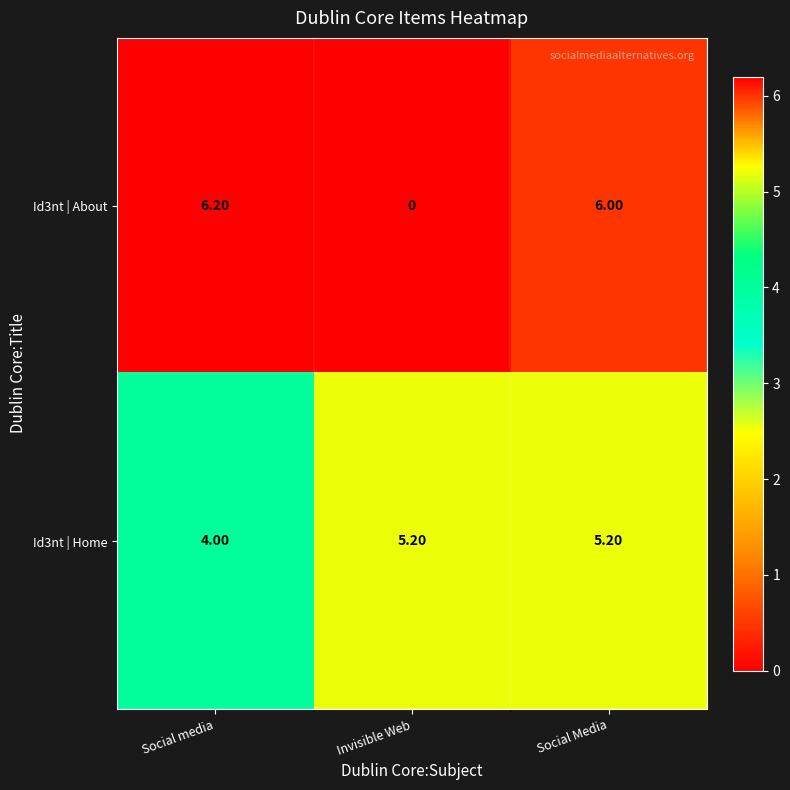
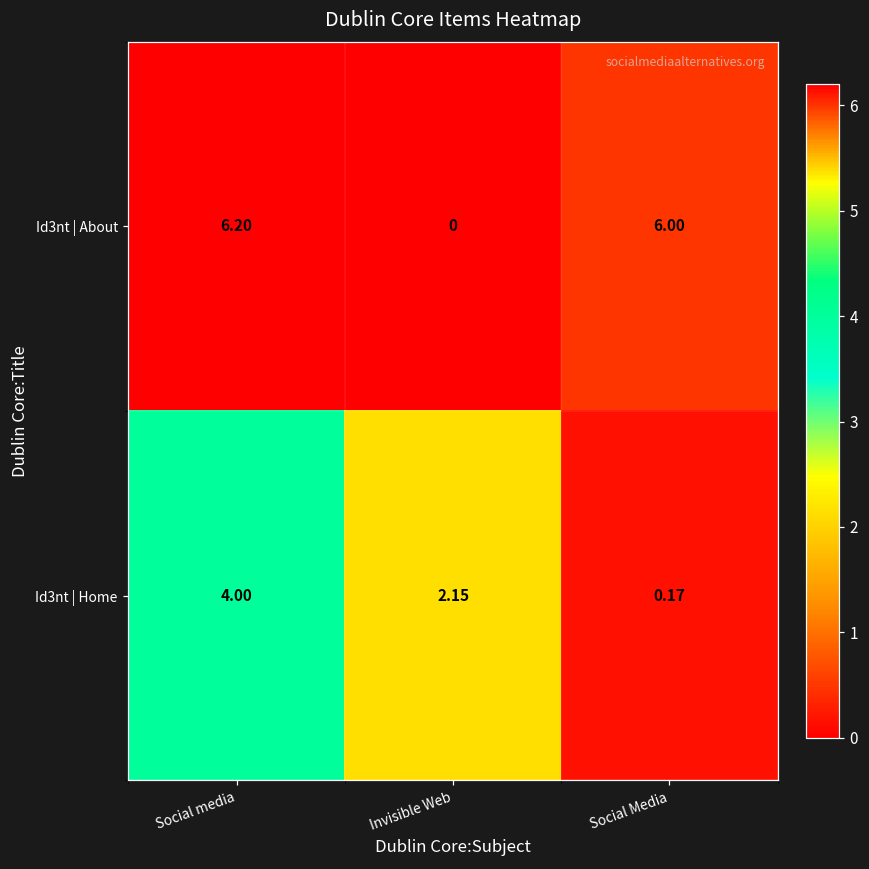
  {
    "Id3nt | About": {
      "Social media": 6.20,
      "Invisible Web": 0
    },
    "Id3nt | Home": {
      "Social media": 4.00,
-     "Invisible Web": 5.20,
-     "Social Media": 5.20
+     "Invisible Web": 2.15,
+     "Social Media": 0.17
    }
  }
